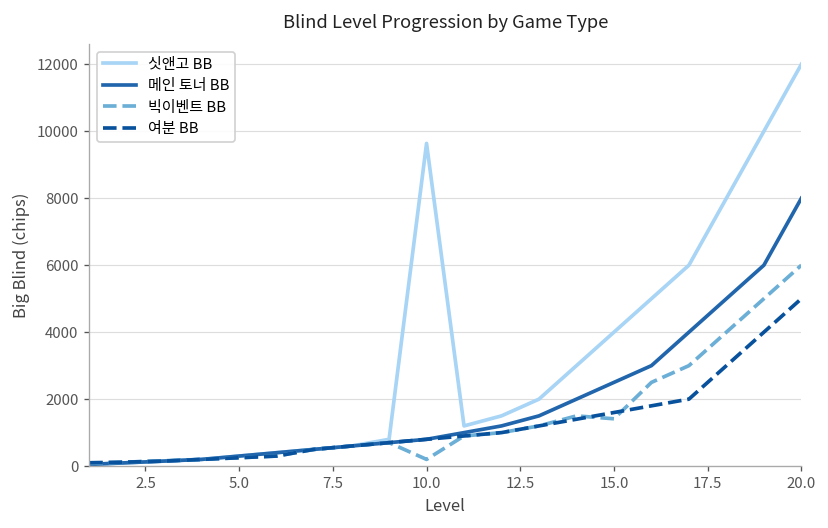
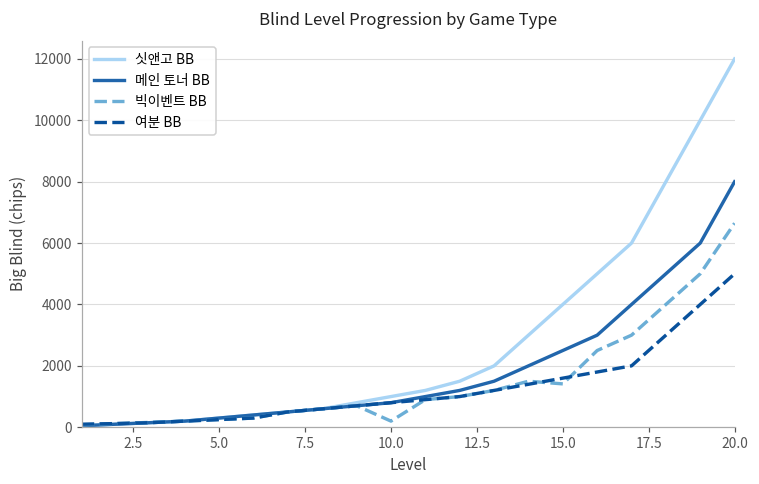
  {
    "싯앤고 BB": {
-     "10.0": 9600,
+     "10.0": 1000,
      "15.0": 4000,
      "20.0": 12000
    },
    "빅이벤트 BB": {
      "10.0": 200,
      "15.0": 1400,
-     "20.0": 6000
+     "20.0": 6600
    }
  }
